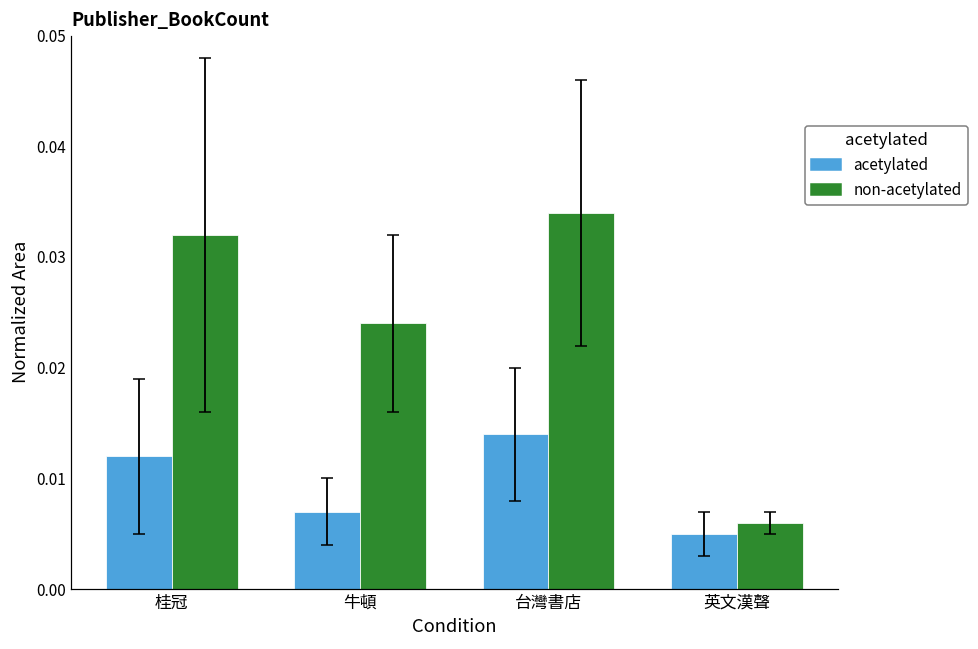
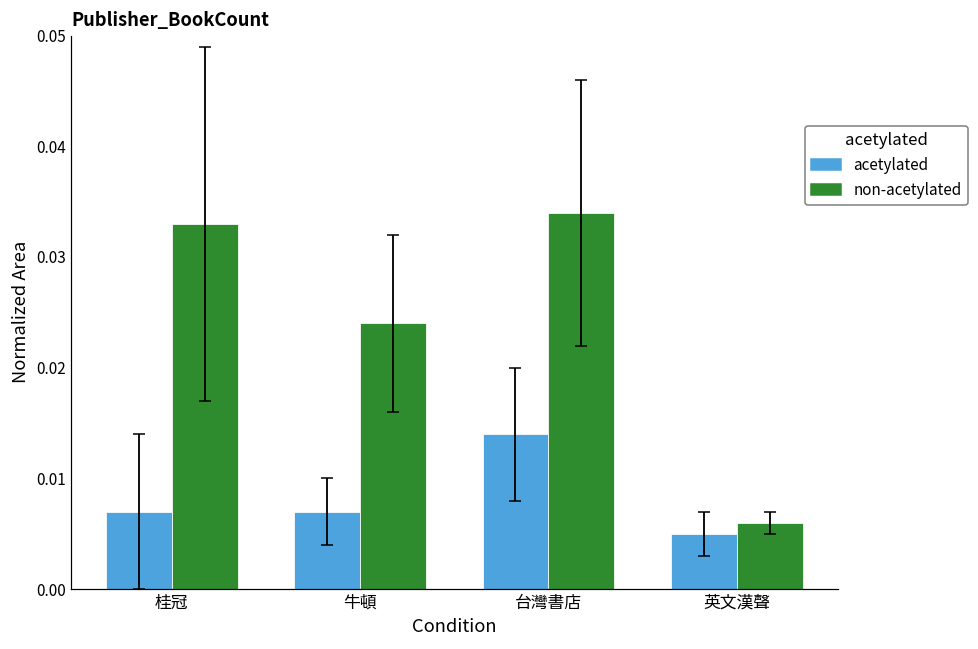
  {
    "acetylated": {
-     "桂冠": 0.0120,
+     "桂冠": 0.0070,
      "牛頓": 0.0070,
      "台灣書店": 0.0140,
      "英文漢聲": 0.0050
    },
    "non-acetylated": {
-     "桂冠": 0.0320,
+     "桂冠": 0.0330,
      "牛頓": 0.0240,
      "台灣書店": 0.0340,
      "英文漢聲": 0.0060
    }
  }
